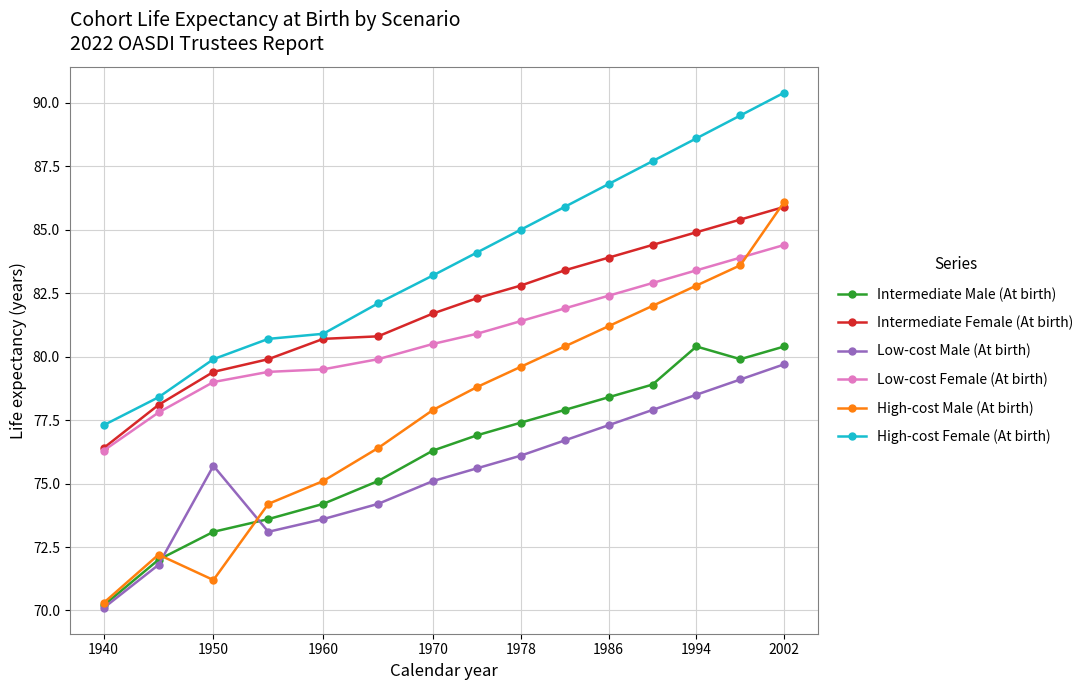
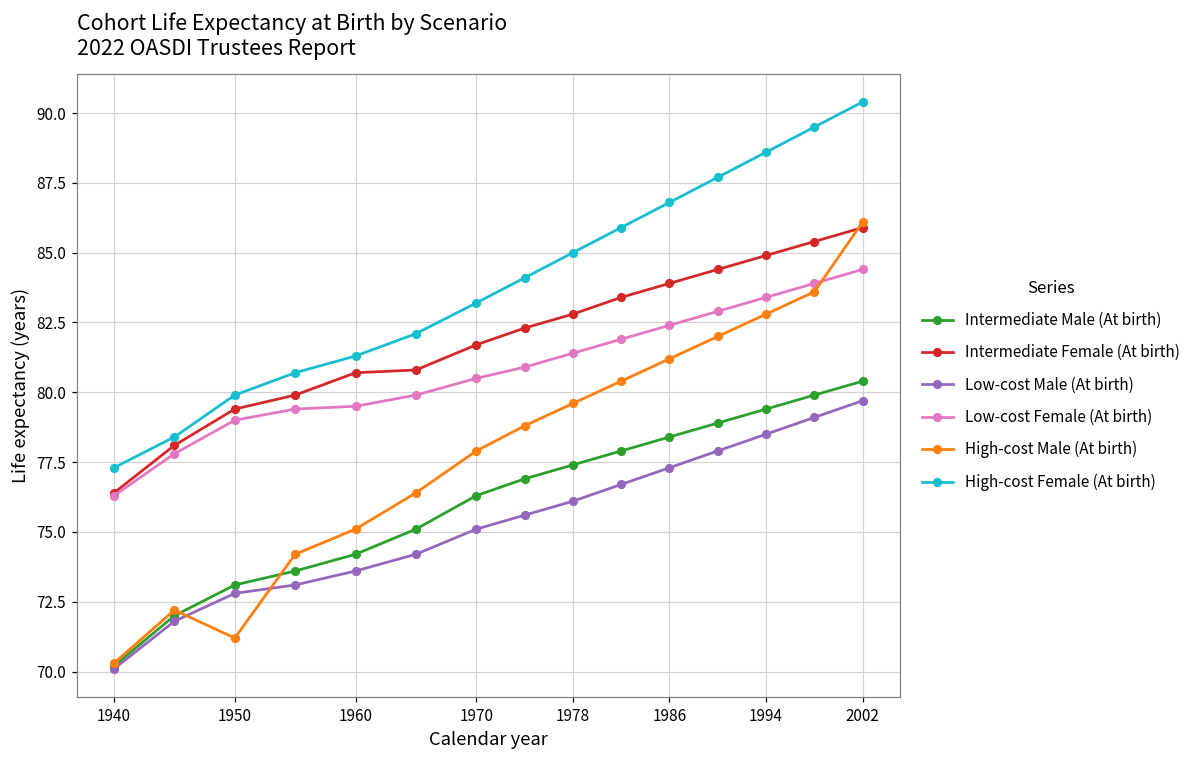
  {
    "Intermediate Male (At birth)": {
      "1950": 73.1,
      "1960": 74.2,
      "1970": 76.3,
      "1978": 77.4,
      "1986": 78.4,
-     "1994": 80.4,
+     "1994": 79.4,
      "2002": 80.4
    },
    "Intermediate Female (At birth)": {
      "1940": 76.4,
      "1950": 79.4,
      "1960": 80.7,
      "1970": 81.7,
      "1978": 82.8,
      "1986": 83.9,
      "1994": 84.9,
      "2002": 85.9
    },
    "Low-cost Male (At birth)": {
      "1940": 70.1,
-     "1950": 75.7,
+     "1950": 72.8,
      "1960": 73.6,
      "1970": 75.1,
      "1978": 76.1,
      "1986": 77.3,
      "1994": 78.5,
      "2002": 79.7
    },
    "Low-cost Female (At birth)": {
      "1940": 76.3,
      "1950": 79.0,
      "1960": 79.5,
      "1970": 80.5,
      "1978": 81.4,
      "1986": 82.4,
      "1994": 83.4,
      "2002": 84.4
    },
    "High-cost Male (At birth)": {
      "1950": 71.2,
      "1960": 75.1,
      "1970": 77.9,
      "1978": 79.6,
      "1986": 81.2,
      "1994": 82.8,
      "2002": 86.1
    },
    "High-cost Female (At birth)": {
      "1940": 77.3,
      "1950": 79.9,
-     "1960": 80.9,
+     "1960": 81.3,
      "1970": 83.2,
      "1978": 85.0,
      "1986": 86.8,
      "1994": 88.6,
      "2002": 90.4
    }
  }
